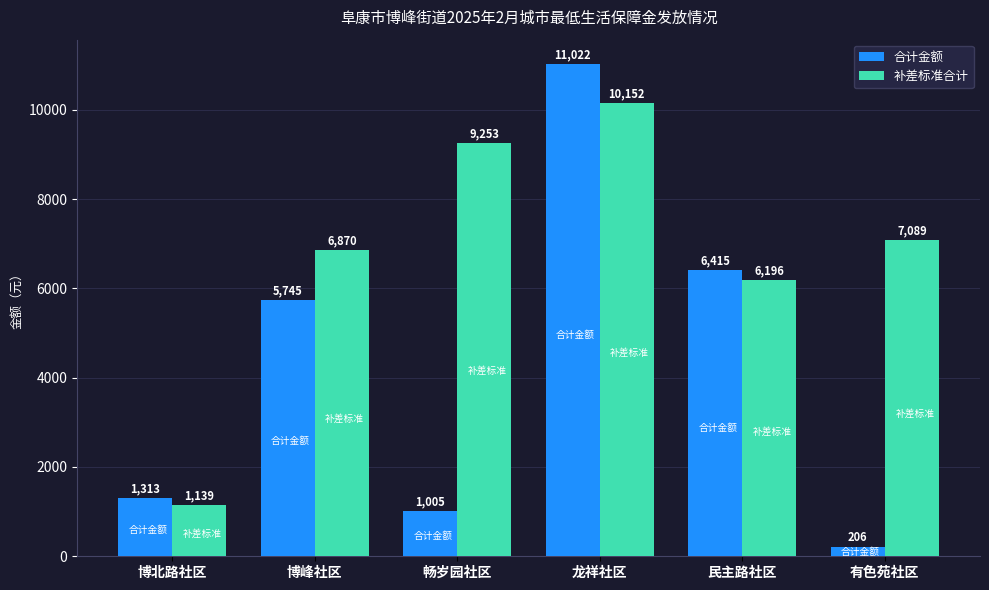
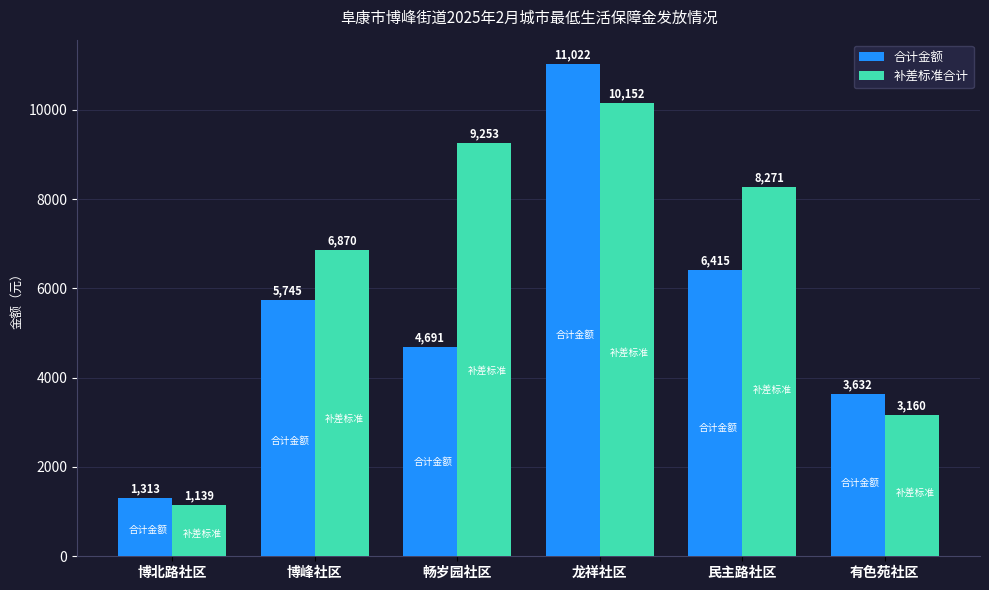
  {
    "合计金额": {
      "博北路社区": "1,313",
      "博峰社区": "5,745",
-     "畅岁园社区": "1,005",
+     "畅岁园社区": "4,691",
      "龙祥社区": "11,022",
      "民主路社区": "6,415",
-     "有色苑社区": "206"
+     "有色苑社区": "3,632"
    },
    "补差标准合计": {
      "博北路社区": "1,139",
      "博峰社区": "6,870",
      "畅岁园社区": "9,253",
      "龙祥社区": "10,152",
-     "民主路社区": "6,196",
-     "有色苑社区": "7,089"
+     "民主路社区": "8,271",
+     "有色苑社区": "3,160"
    }
  }
